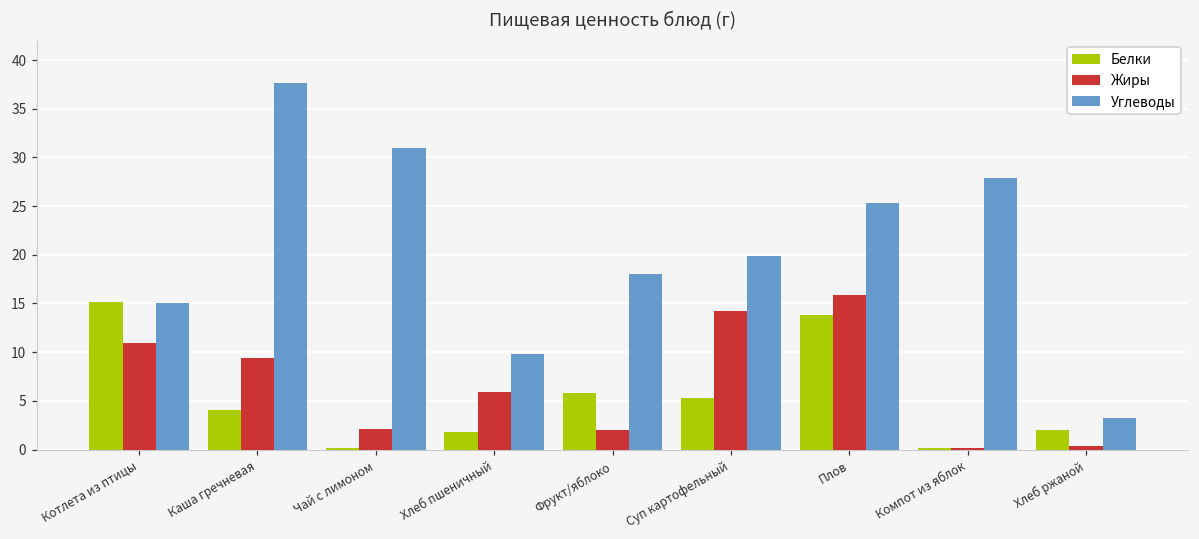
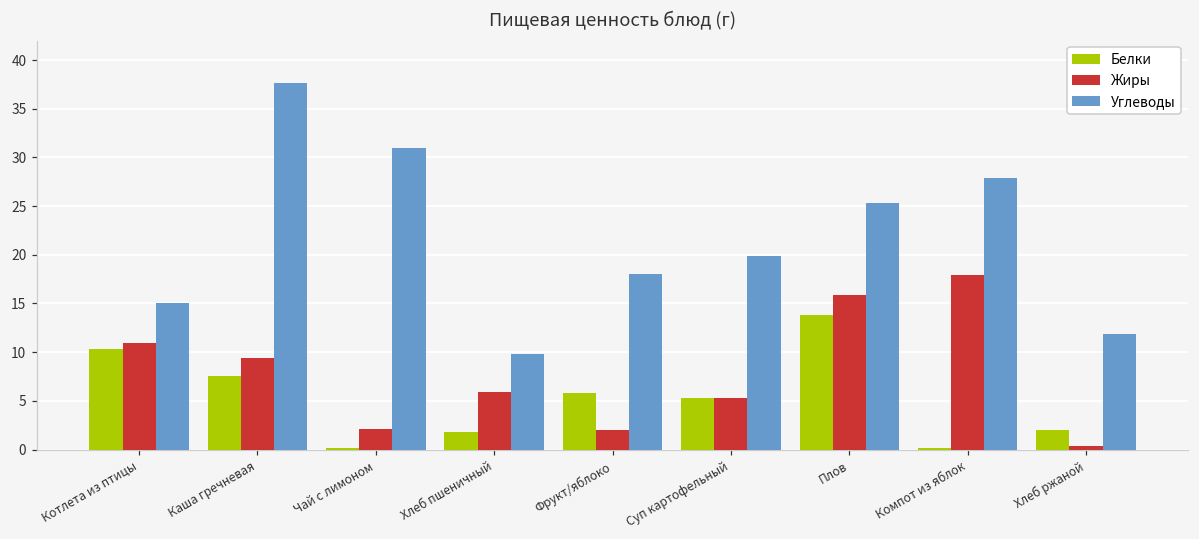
  {
    "Белки": {
-     "Котлета из птицы": 15,
-     "Каша гречневая": 4,
+     "Котлета из птицы": 10,
+     "Каша гречневая": 8,
      "Хлеб пшеничный": 2,
      "Фрукт/яблоко": 6,
      "Суп картофельный": 5,
      "Плов": 14,
      "Хлеб ржаной": 2
    },
    "Жиры": {
      "Котлета из птицы": 11,
      "Каша гречневая": 9,
      "Чай с лимоном": 2,
      "Хлеб пшеничный": 6,
      "Фрукт/яблоко": 2,
-     "Суп картофельный": 14,
+     "Суп картофельный": 5,
      "Плов": 16,
-     "Компот из яблок": 0,
+     "Компот из яблок": 18,
      "Хлеб ржаной": 0
    },
    "Углеводы": {
      "Котлета из птицы": 15,
      "Каша гречневая": 38,
      "Чай с лимоном": 31,
      "Хлеб пшеничный": 10,
      "Фрукт/яблоко": 18,
      "Суп картофельный": 20,
      "Плов": 25,
      "Компот из яблок": 28,
-     "Хлеб ржаной": 3
+     "Хлеб ржаной": 12
    }
  }
